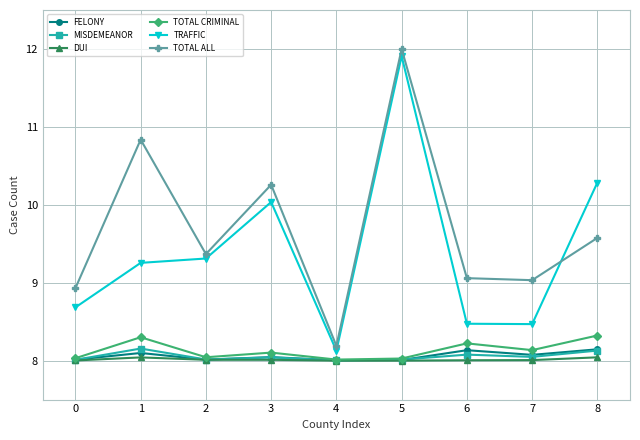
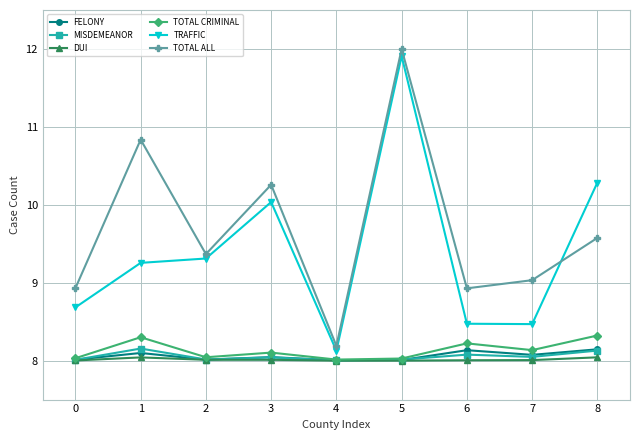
  {
    "FELONY": {
      "1": 8.1,
      "6": 8.1
    },
    "TOTAL ALL": {
      "0": 8.9,
      "1": 10.8,
      "2": 9.4,
      "3": 10.3,
      "4": 8.2,
      "5": 12.0,
-     "6": 9.1,
+     "6": 8.9,
      "7": 9.0,
      "8": 9.6
    }
  }
